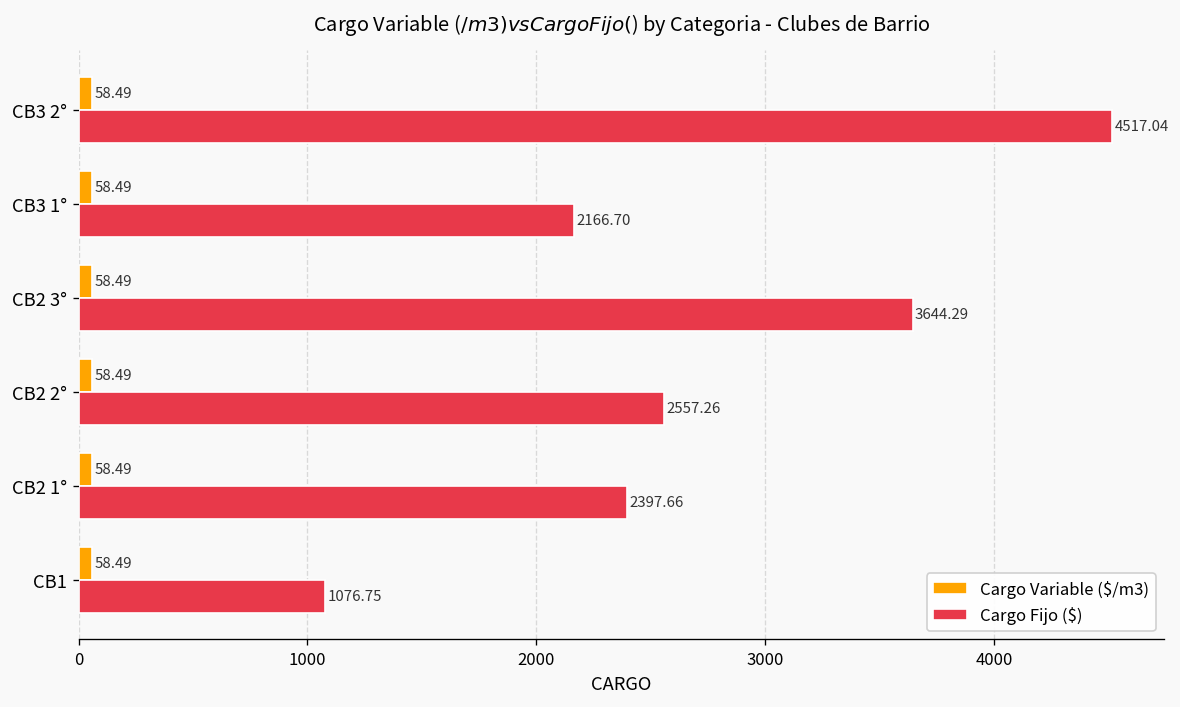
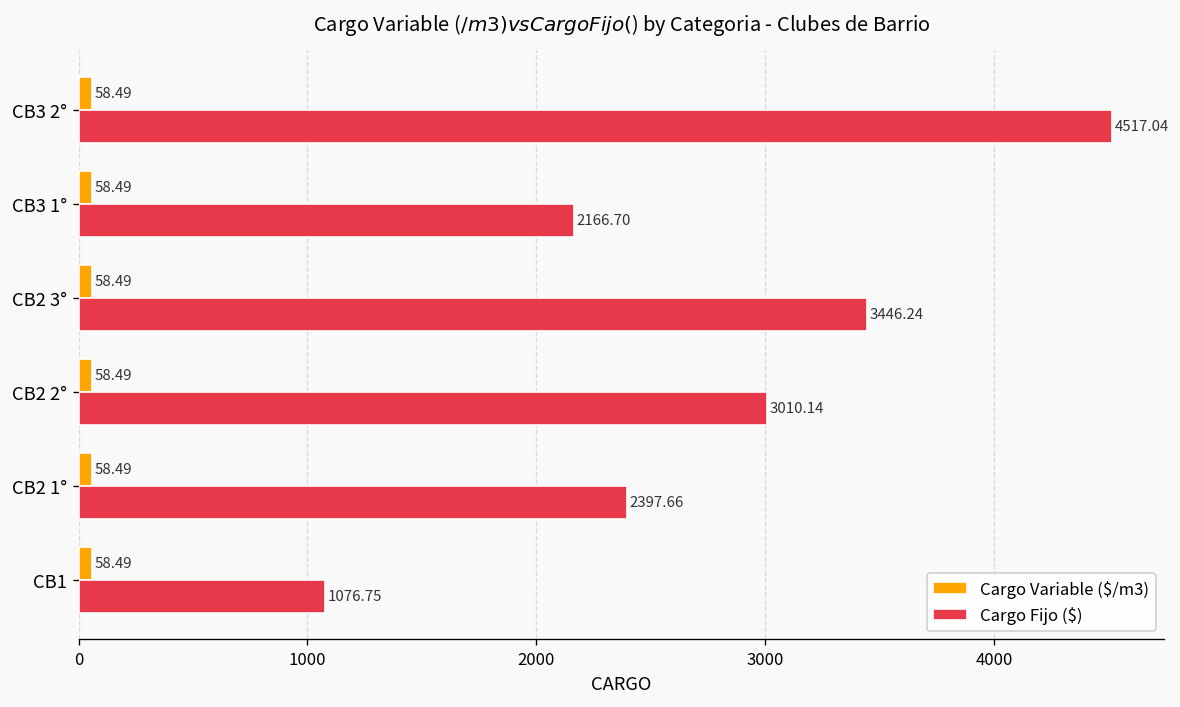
  {
    "Cargo Variable ($/m3)": {
      "CB3 2°": 58.49,
      "CB3 1°": 58.49,
      "CB2 3°": 58.49,
      "CB2 2°": 58.49,
      "CB2 1°": 58.49,
      "CB1": 58.49
    },
    "Cargo Fijo ($)": {
      "CB3 2°": 4517.04,
      "CB3 1°": 2166.70,
-     "CB2 3°": 3644.29,
-     "CB2 2°": 2557.26,
+     "CB2 3°": 3446.24,
+     "CB2 2°": 3010.14,
      "CB2 1°": 2397.66,
      "CB1": 1076.75
    }
  }
